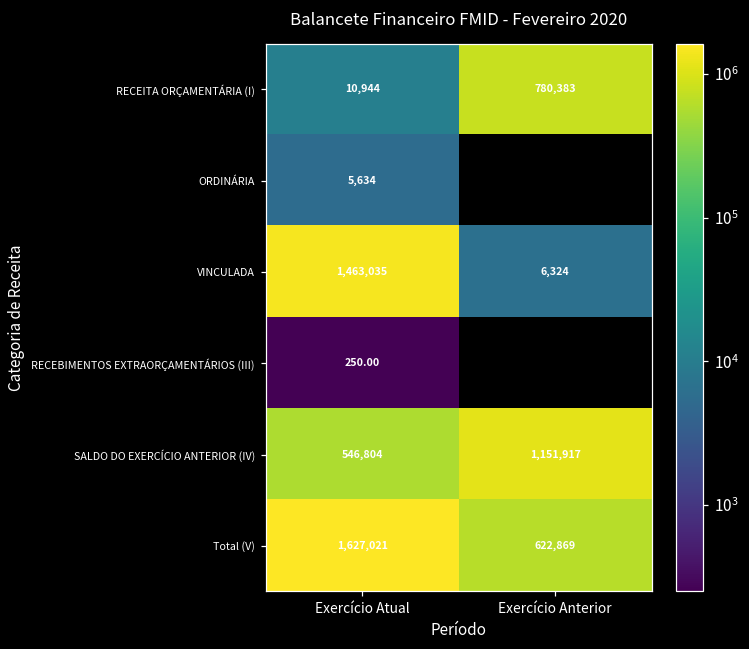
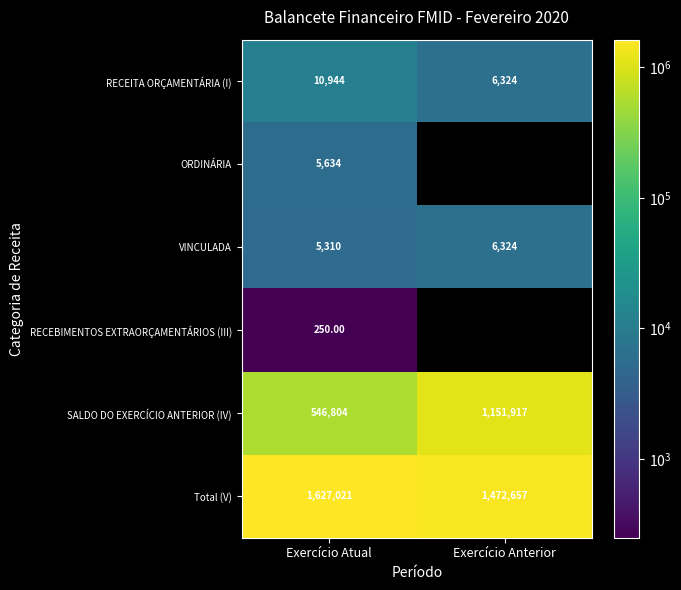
  {
    "RECEITA ORÇAMENTÁRIA (I)": {
      "Exercício Atual": "10,944",
-     "Exercício Anterior": "780,383"
+     "Exercício Anterior": "6,324"
    },
    "ORDINÁRIA": {
      "Exercício Atual": "5,634"
    },
    "VINCULADA": {
-     "Exercício Atual": "1,463,035",
+     "Exercício Atual": "5,310",
      "Exercício Anterior": "6,324"
    },
    "RECEBIMENTOS EXTRAORÇAMENTÁRIOS (III)": {
      "Exercício Atual": "250.00"
    },
    "SALDO DO EXERCÍCIO ANTERIOR (IV)": {
      "Exercício Atual": "546,804",
      "Exercício Anterior": "1,151,917"
    },
    "Total (V)": {
      "Exercício Atual": "1,627,021",
-     "Exercício Anterior": "622,869"
+     "Exercício Anterior": "1,472,657"
    }
  }
